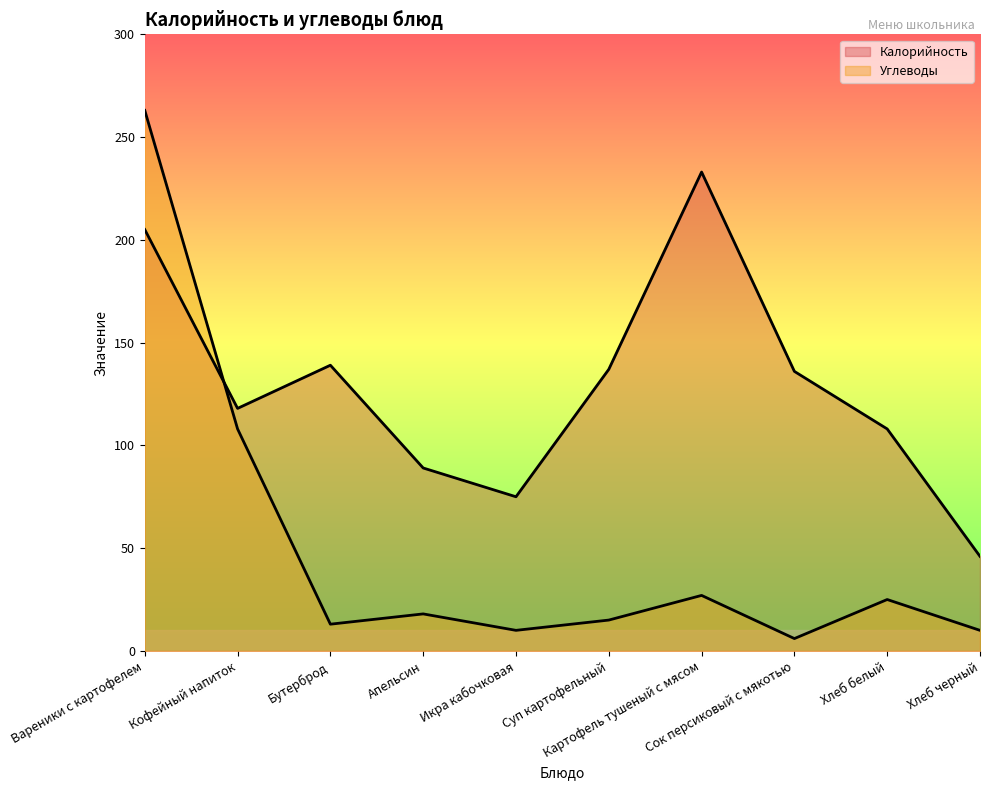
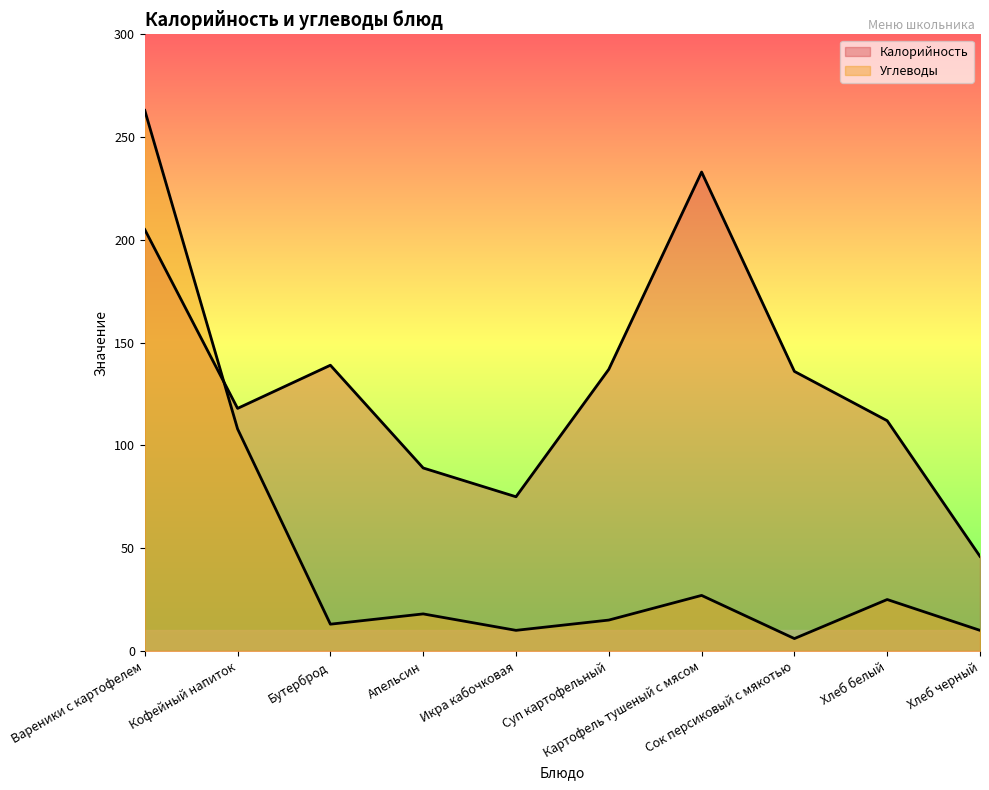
  {
    "Калорийность": {
      "Вареники с картофелем": 205,
      "Кофейный напиток": 118,
      "Бутерброд": 139,
      "Апельсин": 89,
      "Икра кабочковая": 75,
      "Суп картофельный": 137,
      "Картофель тушеный с мясом": 233,
      "Сок персиковый с мякотью": 136,
-     "Хлеб белый": 108,
+     "Хлеб белый": 112,
      "Хлеб черный": 46
    },
    "Углеводы": {
      "Вареники с картофелем": 263,
      "Кофейный напиток": 108,
      "Бутерброд": 13,
      "Апельсин": 18,
      "Суп картофельный": 15,
      "Картофель тушеный с мясом": 27,
      "Хлеб белый": 25
    }
  }
